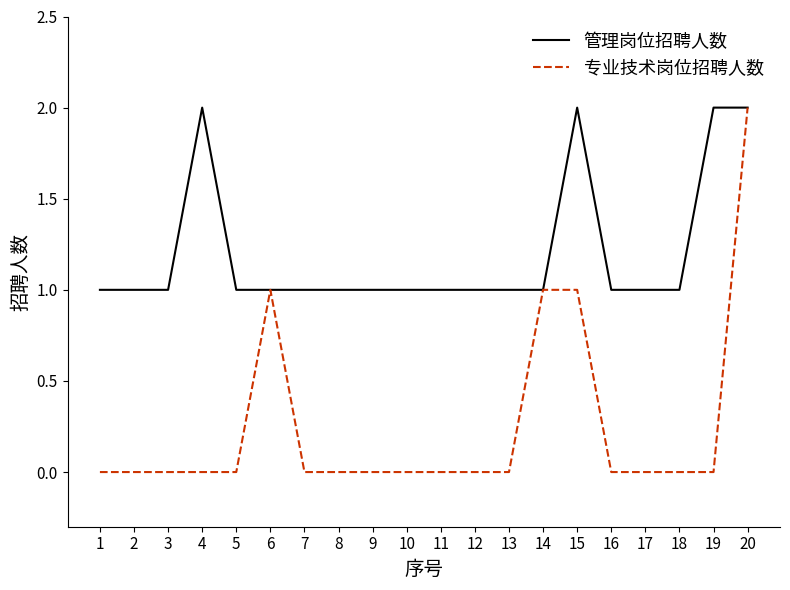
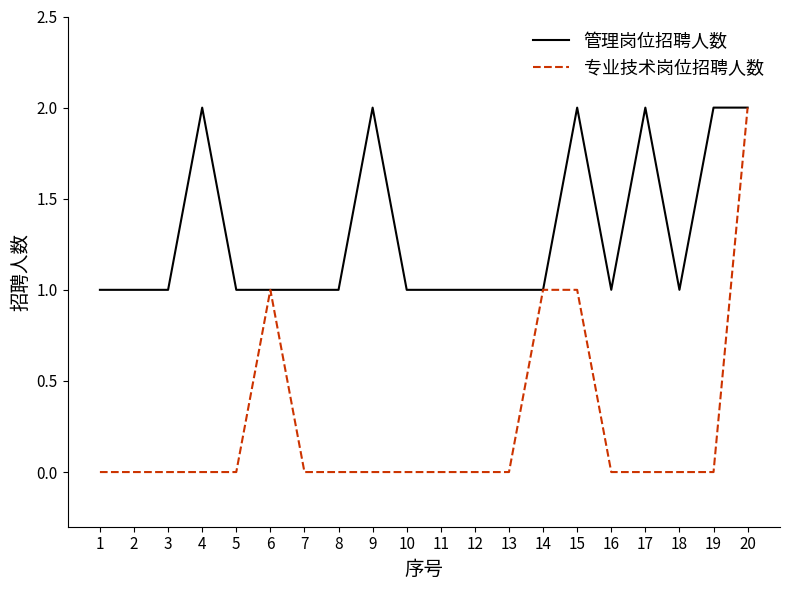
  {
    "管理岗位招聘人数": {
      "1": 1,
      "2": 1,
      "3": 1,
      "4": 2,
      "5": 1,
      "7": 1,
      "8": 1,
-     "9": 1,
+     "9": 2,
      "10": 1,
      "11": 1,
      "12": 1,
      "13": 1,
      "15": 2,
      "16": 1,
-     "17": 1,
+     "17": 2,
      "18": 1,
      "19": 2
    },
    "专业技术岗位招聘人数": {
      "1": 0,
      "2": 0,
      "3": 0,
      "4": 0,
      "5": 0,
      "7": 0,
      "8": 0,
      "9": 0,
      "10": 0,
      "11": 0,
      "12": 0,
      "13": 0,
      "15": 1,
      "16": 0,
      "17": 0,
      "18": 0,
      "19": 0
    }
  }
